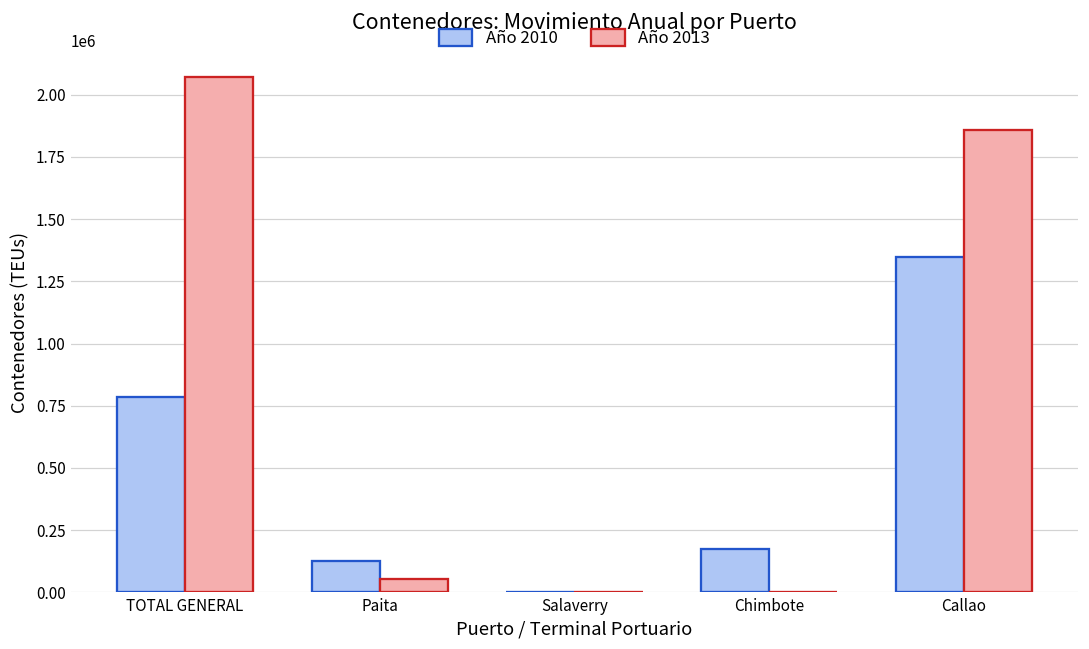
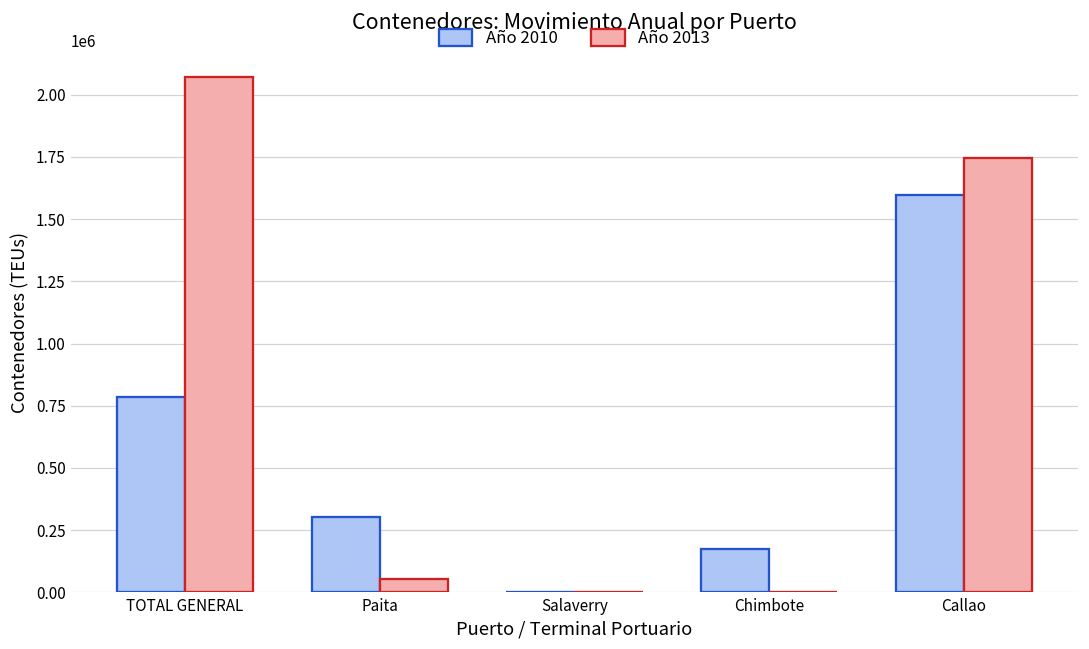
  {
    "Año 2010": {
      "TOTAL GENERAL": 780000,
-     "Paita": 130000,
+     "Paita": 300000,
      "Salaverry": 0,
      "Chimbote": 170000,
-     "Callao": 1350000
+     "Callao": 1600000
    },
    "Año 2013": {
      "TOTAL GENERAL": 2070000,
      "Paita": 60000,
      "Salaverry": 0,
      "Chimbote": 0,
-     "Callao": 1860000
+     "Callao": 1750000
    }
  }
